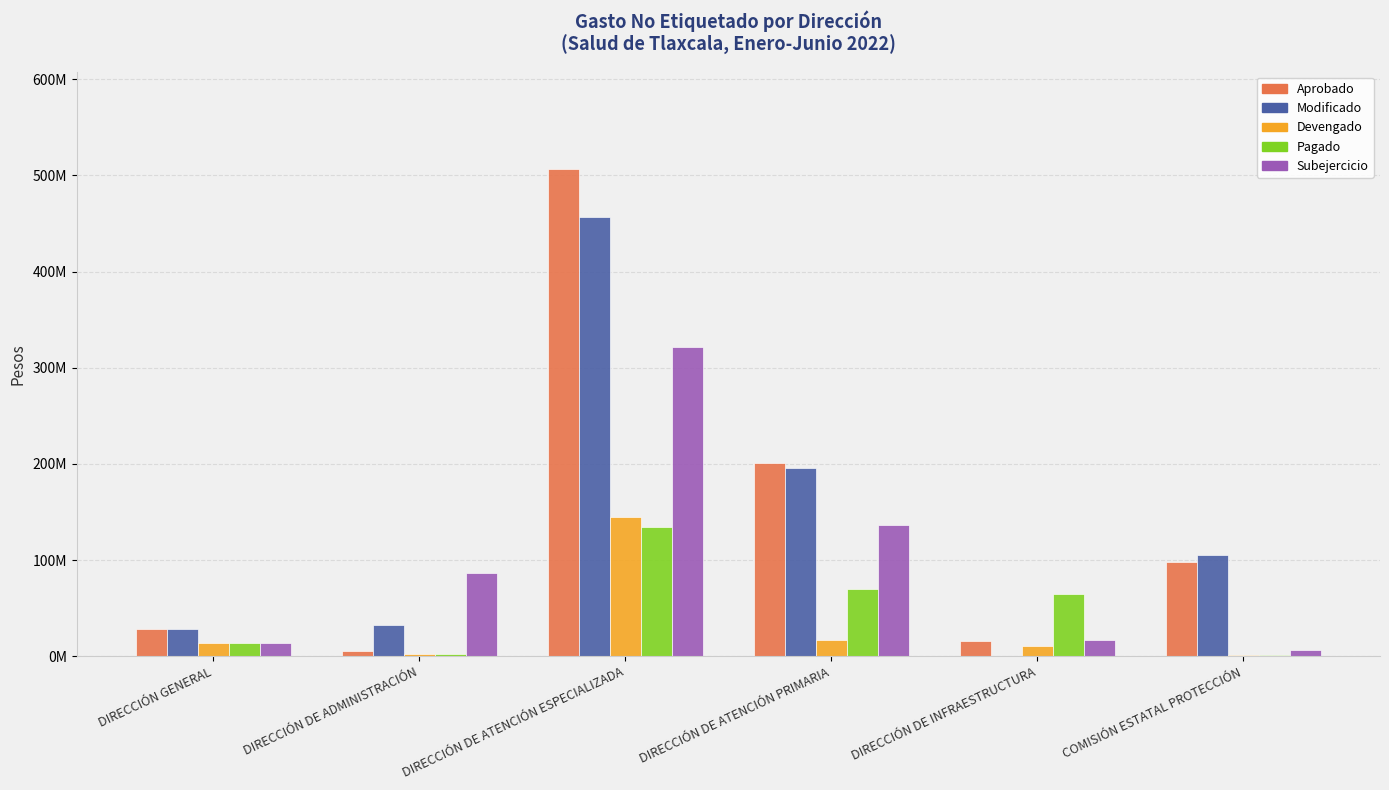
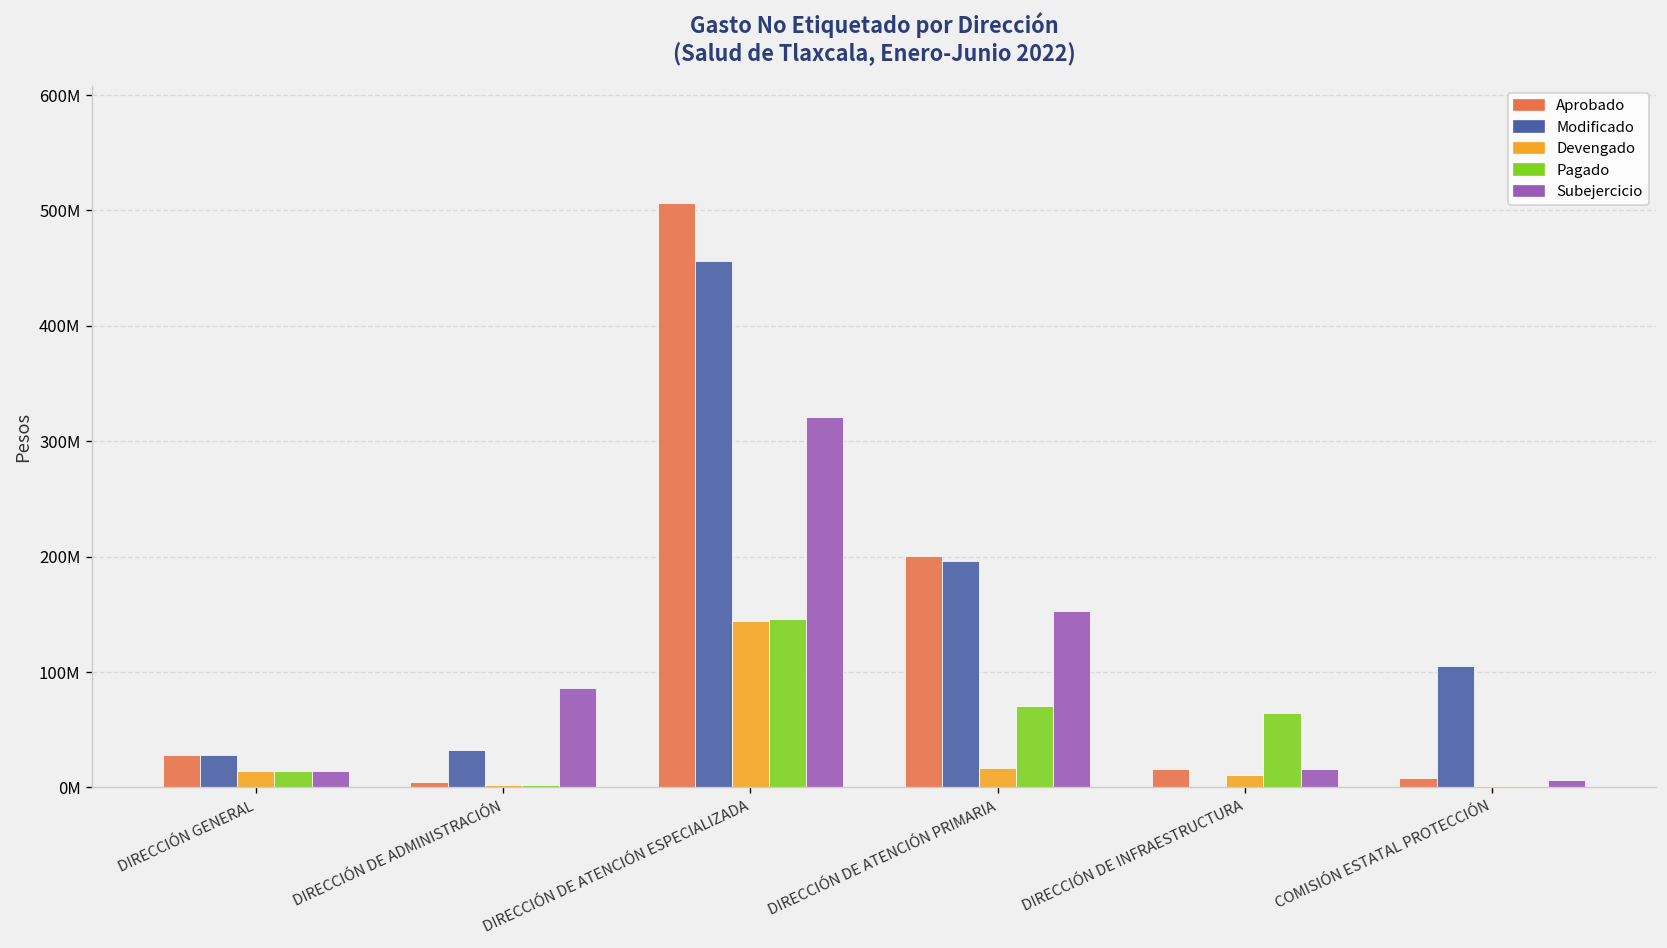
  {
    "Aprobado": {
      "DIRECCIÓN GENERAL": 30000000,
      "DIRECCIÓN DE ADMINISTRACIÓN": 10000000,
      "DIRECCIÓN DE ATENCIÓN ESPECIALIZADA": 510000000,
      "DIRECCIÓN DE ATENCIÓN PRIMARIA": 200000000,
      "DIRECCIÓN DE INFRAESTRUCTURA": 20000000,
-     "COMISIÓN ESTATAL PROTECCIÓN": 100000000
+     "COMISIÓN ESTATAL PROTECCIÓN": 10000000
    },
    "Modificado": {
      "DIRECCIÓN GENERAL": 30000000,
      "DIRECCIÓN DE ADMINISTRACIÓN": 30000000,
      "DIRECCIÓN DE ATENCIÓN ESPECIALIZADA": 460000000,
      "DIRECCIÓN DE ATENCIÓN PRIMARIA": 200000000,
      "COMISIÓN ESTATAL PROTECCIÓN": 110000000
    },
    "Devengado": {
      "DIRECCIÓN GENERAL": 10000000,
      "DIRECCIÓN DE ATENCIÓN ESPECIALIZADA": 140000000,
      "DIRECCIÓN DE ATENCIÓN PRIMARIA": 20000000,
      "DIRECCIÓN DE INFRAESTRUCTURA": 10000000
    },
    "Pagado": {
      "DIRECCIÓN GENERAL": 10000000,
-     "DIRECCIÓN DE ATENCIÓN ESPECIALIZADA": 130000000,
+     "DIRECCIÓN DE ATENCIÓN ESPECIALIZADA": 150000000,
      "DIRECCIÓN DE ATENCIÓN PRIMARIA": 70000000,
      "DIRECCIÓN DE INFRAESTRUCTURA": 60000000
    },
    "Subejercicio": {
      "DIRECCIÓN GENERAL": 10000000,
      "DIRECCIÓN DE ADMINISTRACIÓN": 90000000,
      "DIRECCIÓN DE ATENCIÓN ESPECIALIZADA": 320000000,
-     "DIRECCIÓN DE ATENCIÓN PRIMARIA": 140000000,
+     "DIRECCIÓN DE ATENCIÓN PRIMARIA": 150000000,
      "DIRECCIÓN DE INFRAESTRUCTURA": 20000000,
      "COMISIÓN ESTATAL PROTECCIÓN": 10000000
    }
  }
